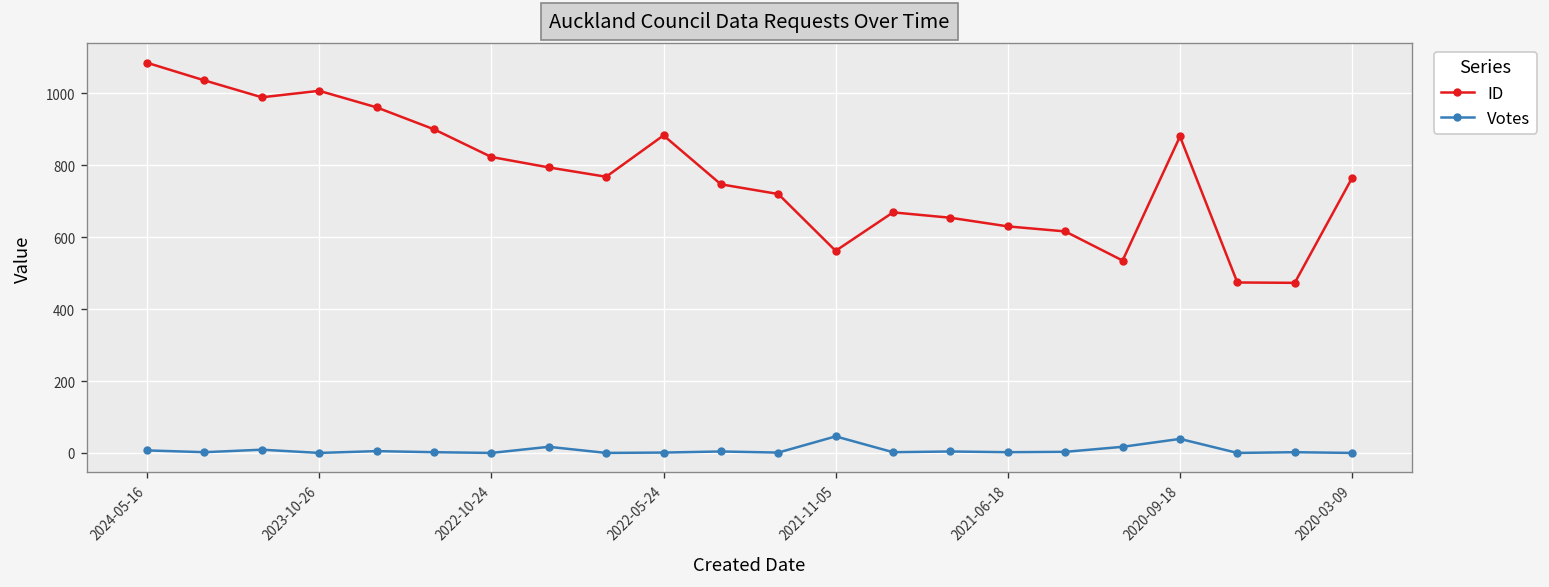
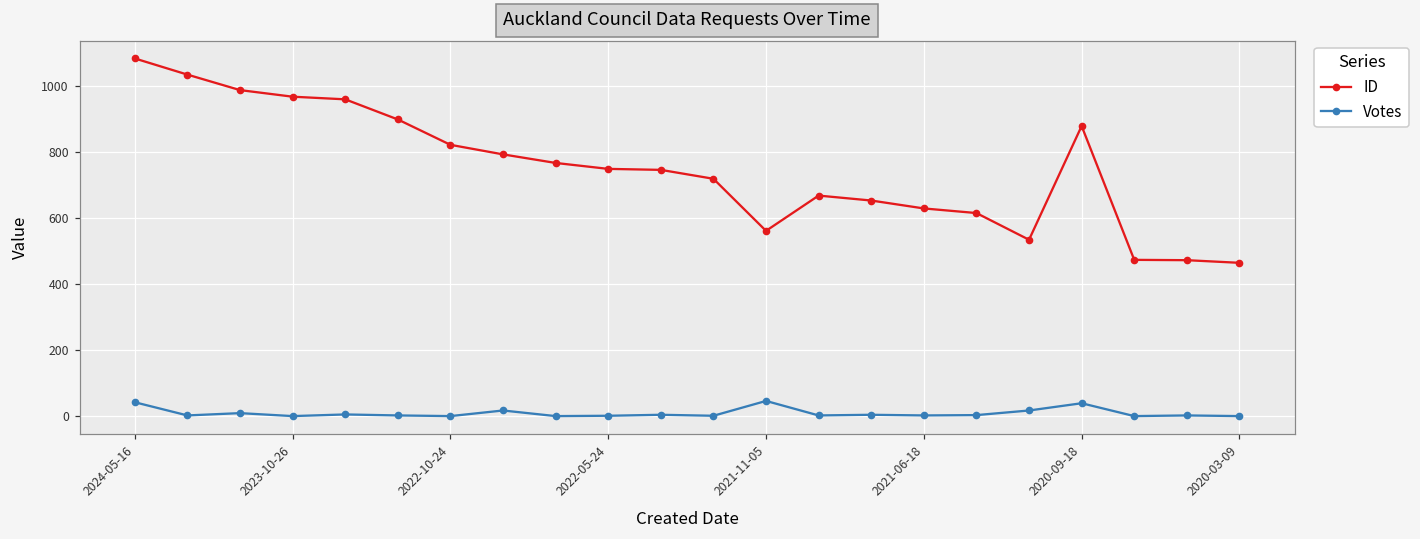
  {
    "ID": {
      "2024-05-16": 1090,
-     "2023-10-26": 1010,
+     "2023-10-26": 970,
      "2022-10-24": 820,
-     "2022-05-24": 880,
+     "2022-05-24": 750,
      "2021-11-05": 560,
      "2021-06-18": 630,
      "2020-09-18": 880,
-     "2020-03-09": 770
+     "2020-03-09": 470
    },
    "Votes": {
-     "2024-05-16": 10,
+     "2024-05-16": 40,
      "2023-10-26": 0,
      "2022-10-24": 0,
      "2022-05-24": 0,
      "2021-11-05": 50,
      "2021-06-18": 0,
      "2020-09-18": 40,
      "2020-03-09": 0
    }
  }
